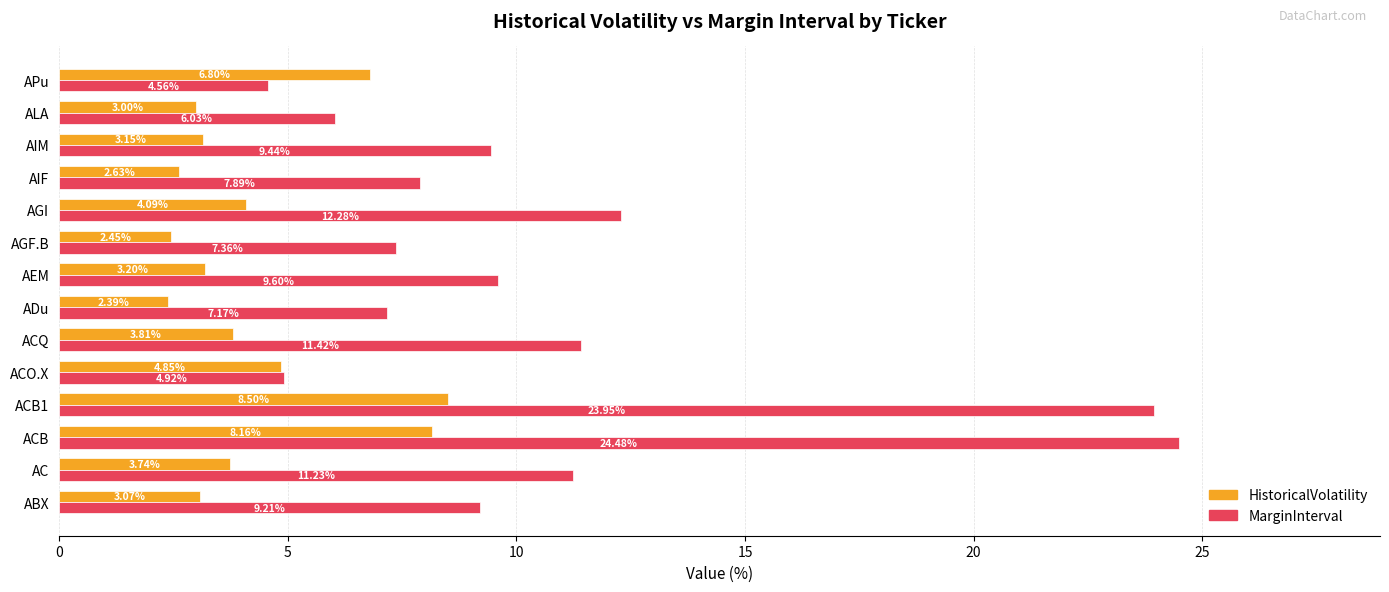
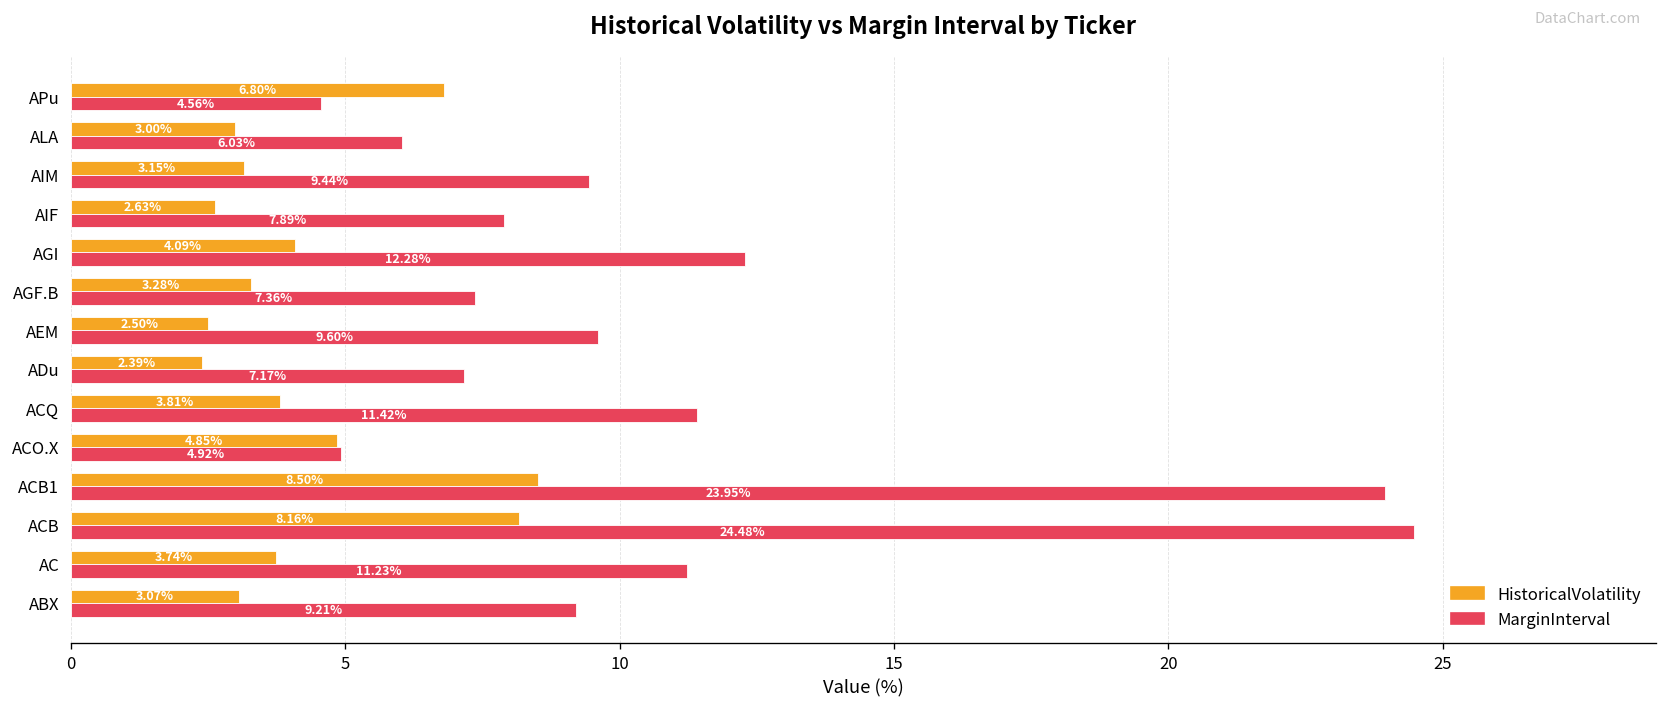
  {
    "HistoricalVolatility": {
      "APu": "6.80%",
      "ALA": "3.00%",
      "AIM": "3.15%",
      "AIF": "2.63%",
      "AGI": "4.09%",
-     "AGF.B": "2.45%",
-     "AEM": "3.20%",
+     "AGF.B": "3.28%",
+     "AEM": "2.50%",
      "ADu": "2.39%",
      "ACQ": "3.81%",
      "ACO.X": "4.85%",
      "ACB1": "8.50%",
      "ACB": "8.16%",
      "AC": "3.74%",
      "ABX": "3.07%"
    },
    "MarginInterval": {
      "APu": "4.56%",
      "ALA": "6.03%",
      "AIM": "9.44%",
      "AIF": "7.89%",
      "AGI": "12.28%",
      "AGF.B": "7.36%",
      "AEM": "9.60%",
      "ADu": "7.17%",
      "ACQ": "11.42%",
      "ACO.X": "4.92%",
      "ACB1": "23.95%",
      "ACB": "24.48%",
      "AC": "11.23%",
      "ABX": "9.21%"
    }
  }
